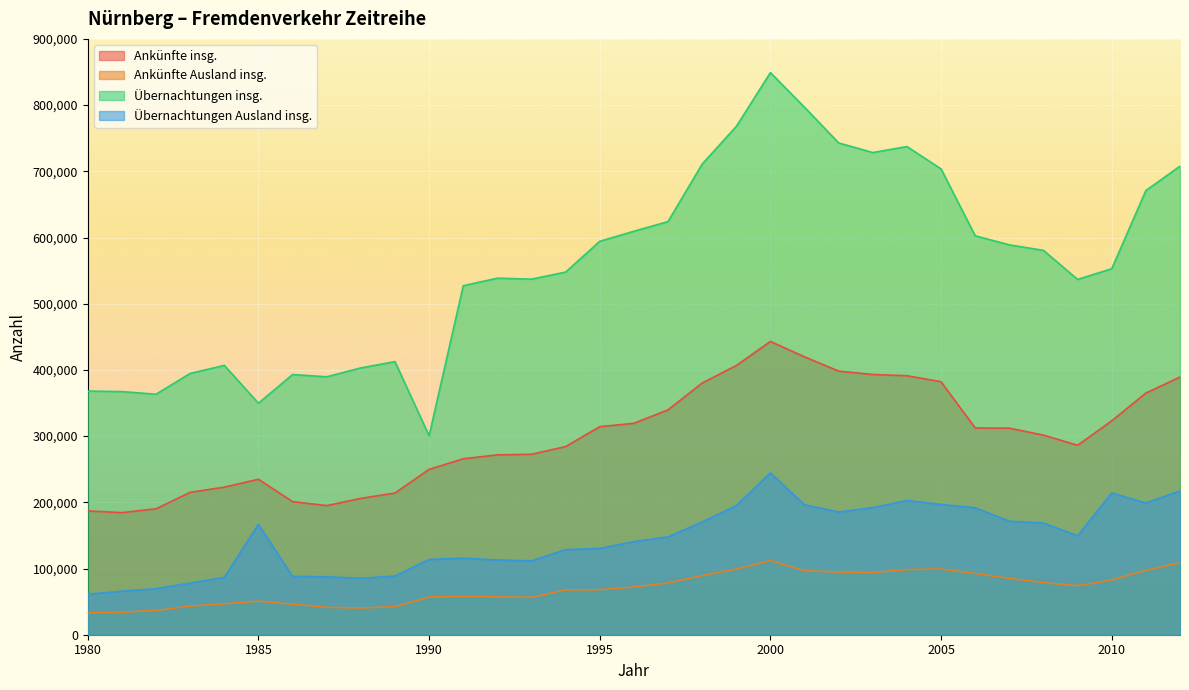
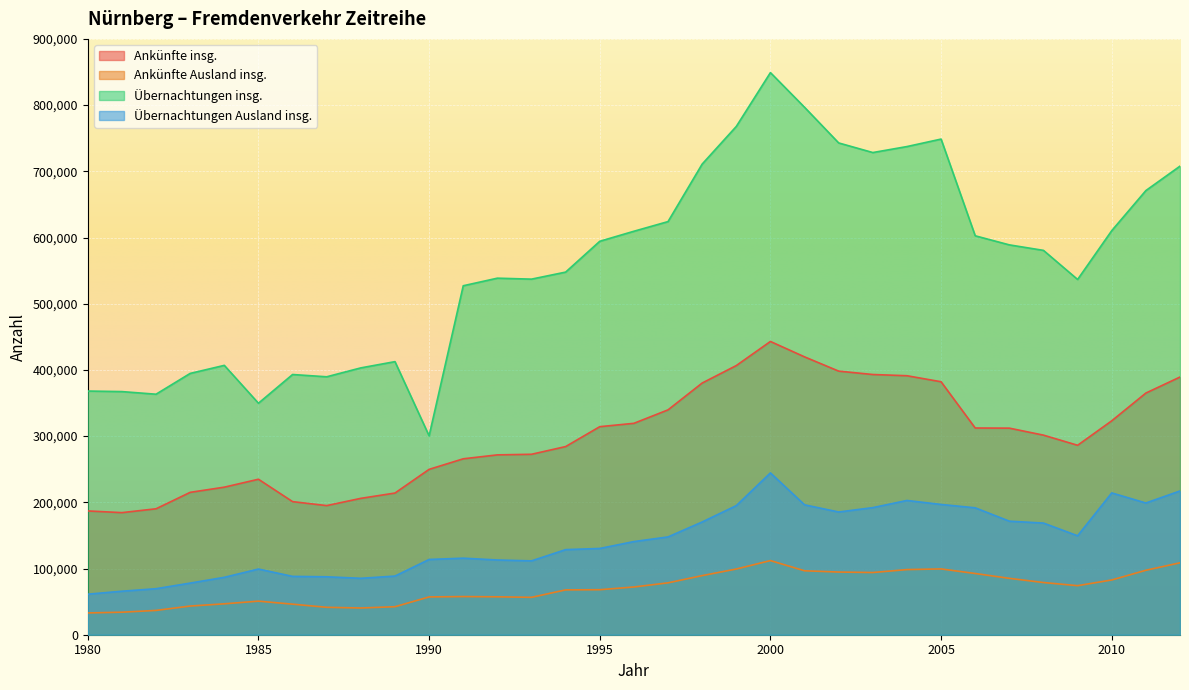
  {
    "Übernachtungen insg.": {
      "1980": "370,000",
      "1985": "350,000",
      "1990": "300,000",
      "1995": "590,000",
      "2000": "850,000",
-     "2005": "700,000",
-     "2010": "550,000"
+     "2005": "750,000",
+     "2010": "610,000"
    },
    "Übernachtungen Ausland insg.": {
      "1980": "60,000",
-     "1985": "170,000",
+     "1985": "100,000",
      "1990": "110,000",
      "1995": "130,000",
      "2000": "240,000",
      "2005": "200,000",
      "2010": "210,000"
    }
  }
